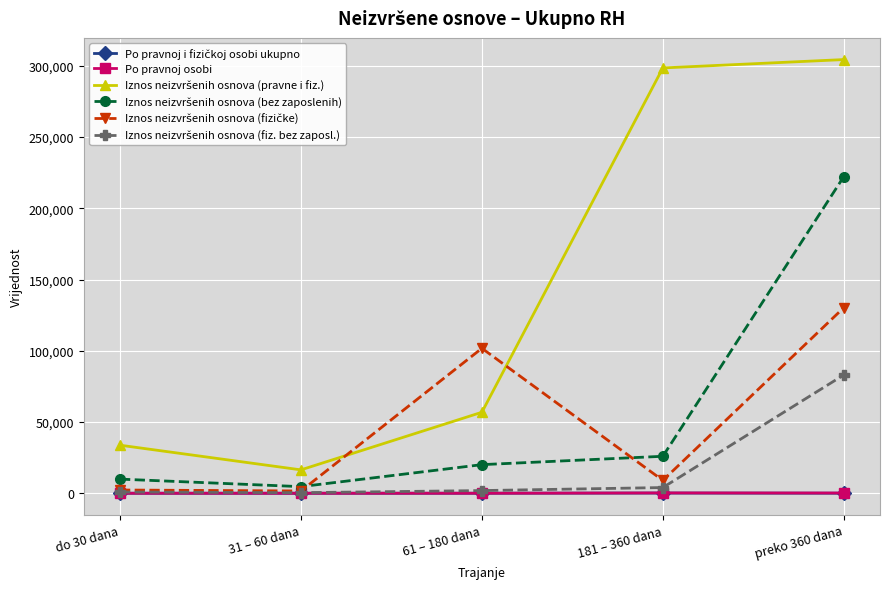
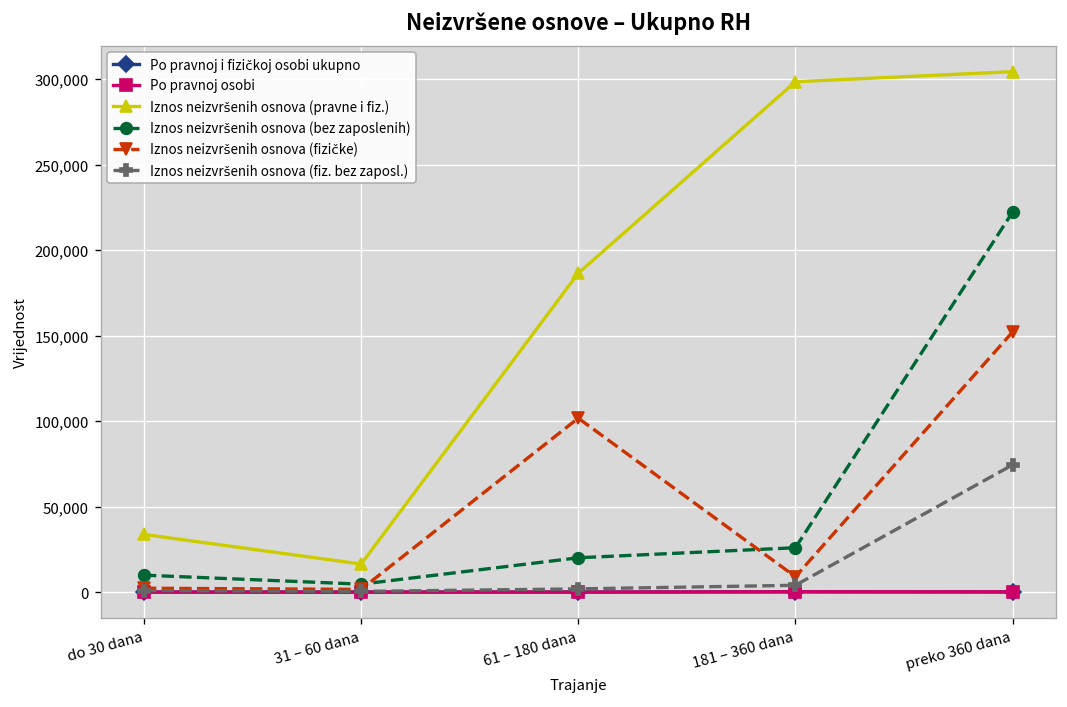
  {
    "Po pravnoj osobi": {
      "61 – 180 dana": "0",
      "181 – 360 dana": "0",
      "preko 360 dana": "0"
    },
    "Iznos neizvršenih osnova (pravne i fiz.)": {
      "do 30 dana": "34,000",
      "31 – 60 dana": "16,000",
-     "61 – 180 dana": "57,000",
+     "61 – 180 dana": "186,000",
      "181 – 360 dana": "298,000",
      "preko 360 dana": "304,000"
    },
    "Iznos neizvršenih osnova (bez zaposlenih)": {
      "do 30 dana": "10,000",
      "31 – 60 dana": "5,000",
      "61 – 180 dana": "20,000",
      "181 – 360 dana": "26,000",
      "preko 360 dana": "222,000"
    },
    "Iznos neizvršenih osnova (fizičke)": {
      "61 – 180 dana": "102,000",
      "181 – 360 dana": "9,000",
-     "preko 360 dana": "130,000"
+     "preko 360 dana": "152,000"
    },
    "Iznos neizvršenih osnova (fiz. bez zaposl.)": {
      "61 – 180 dana": "2,000",
      "181 – 360 dana": "4,000",
-     "preko 360 dana": "83,000"
+     "preko 360 dana": "74,000"
    }
  }
